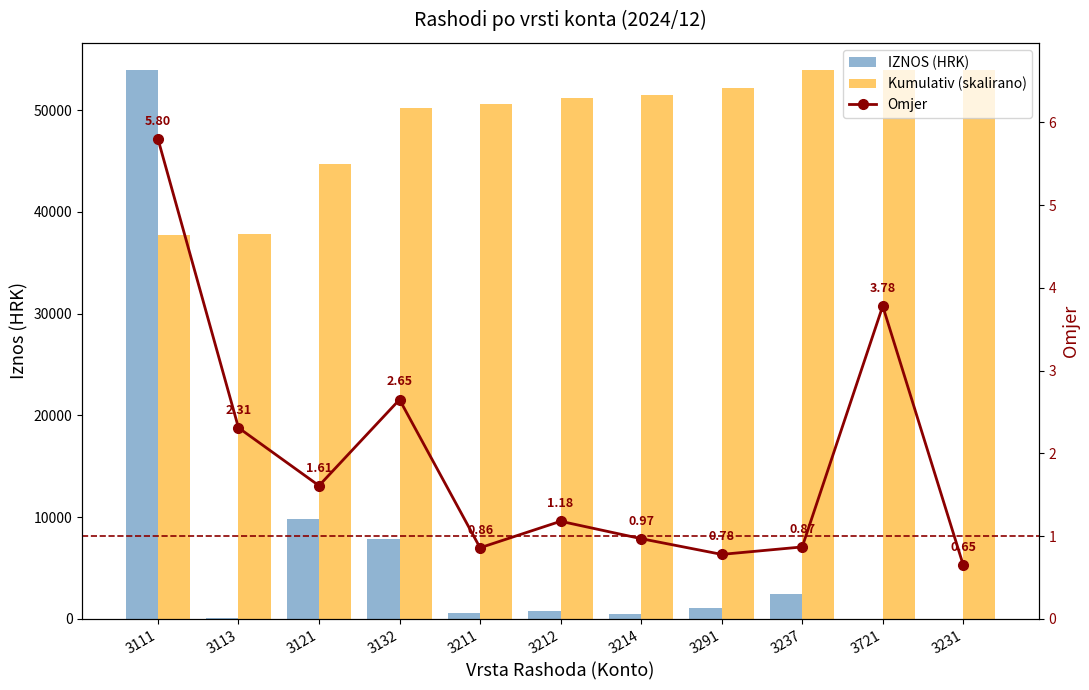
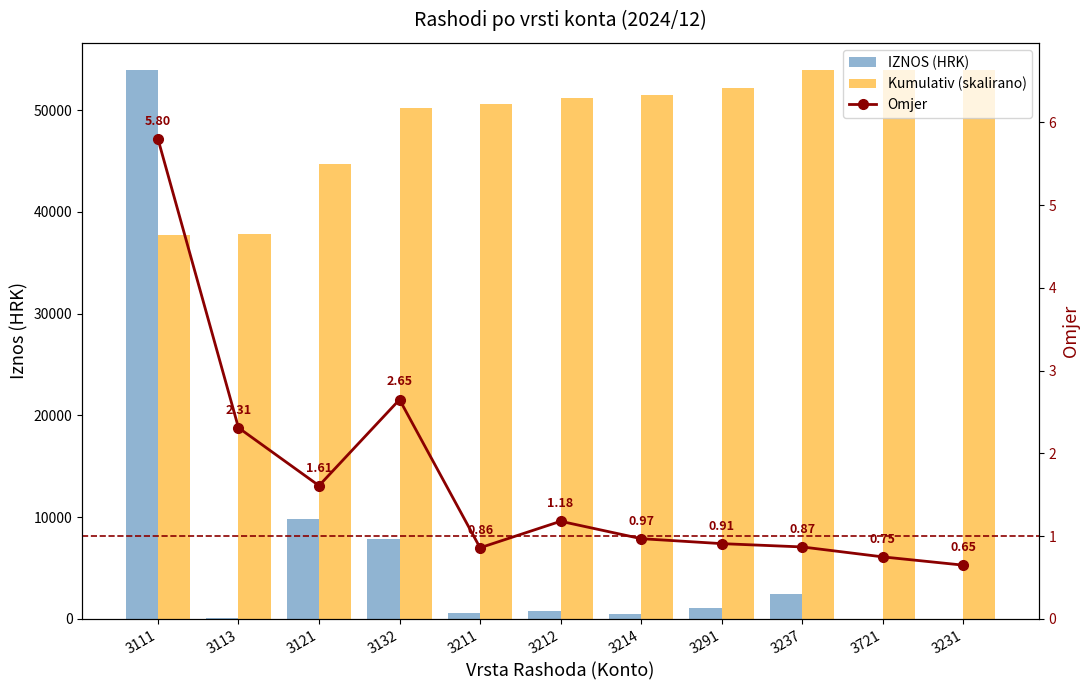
  {
    "Omjer": {
      "3111": 5.80,
      "3113": 2.31,
      "3121": 1.61,
      "3132": 2.65,
      "3211": 0.86,
      "3212": 1.18,
      "3214": 0.97,
-     "3291": 0.78,
+     "3291": 0.91,
      "3237": 0.87,
-     "3721": 3.78,
+     "3721": 0.75,
      "3231": 0.65
    }
  }
